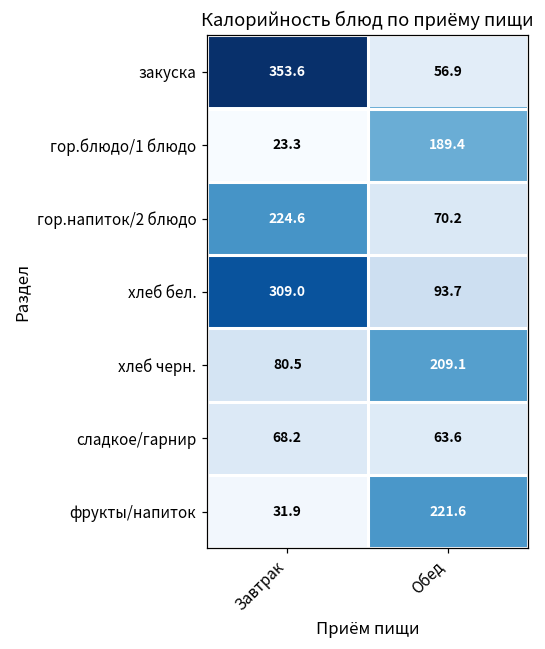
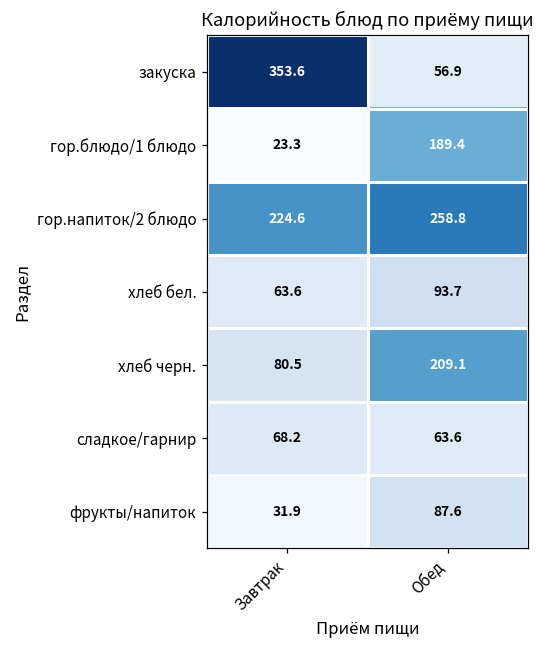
  {
    "закуска": {
      "Завтрак": 353.6,
      "Обед": 56.9
    },
    "гор.блюдо/1 блюдо": {
      "Завтрак": 23.3,
      "Обед": 189.4
    },
    "гор.напиток/2 блюдо": {
      "Завтрак": 224.6,
-     "Обед": 70.2
+     "Обед": 258.8
    },
    "хлеб бел.": {
-     "Завтрак": 309.0,
+     "Завтрак": 63.6,
      "Обед": 93.7
    },
    "хлеб черн.": {
      "Завтрак": 80.5,
      "Обед": 209.1
    },
    "сладкое/гарнир": {
      "Завтрак": 68.2,
      "Обед": 63.6
    },
    "фрукты/напиток": {
      "Завтрак": 31.9,
-     "Обед": 221.6
+     "Обед": 87.6
    }
  }
